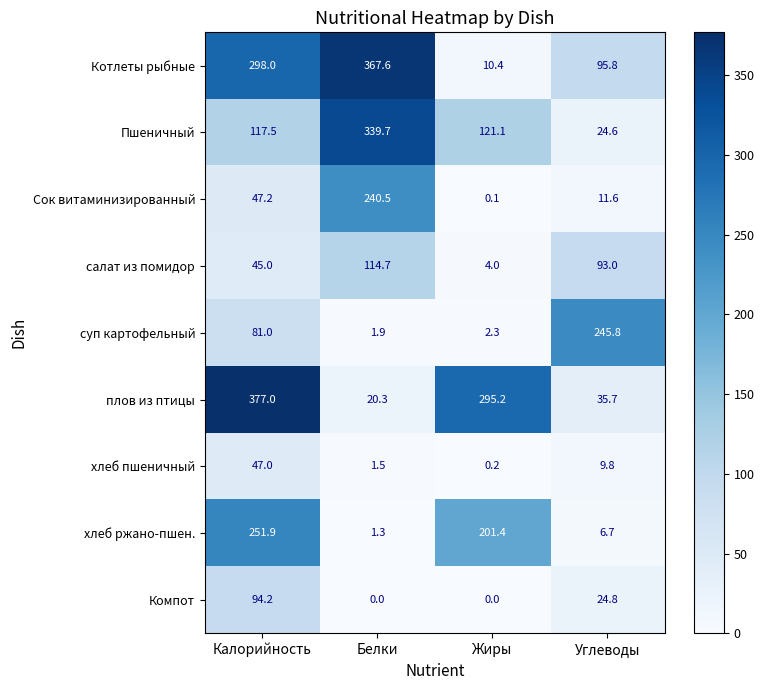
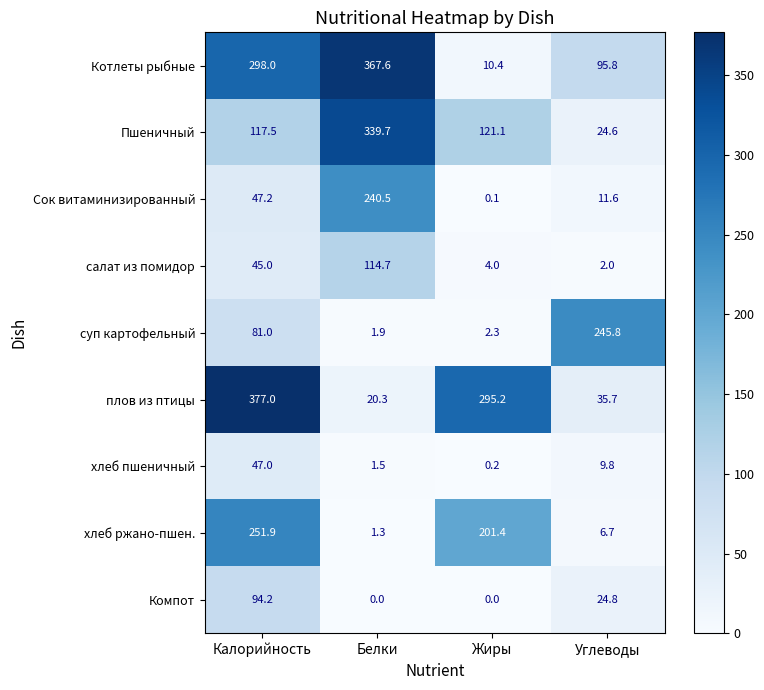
  {
    "Котлеты рыбные": {
      "Калорийность": 298.0,
      "Белки": 367.6,
      "Жиры": 10.4,
      "Углеводы": 95.8
    },
    "Пшеничный": {
      "Калорийность": 117.5,
      "Белки": 339.7,
      "Жиры": 121.1,
      "Углеводы": 24.6
    },
    "Сок витаминизированный": {
      "Калорийность": 47.2,
      "Белки": 240.5,
      "Жиры": 0.1,
      "Углеводы": 11.6
    },
    "салат из помидор": {
      "Калорийность": 45.0,
      "Белки": 114.7,
      "Жиры": 4.0,
-     "Углеводы": 93.0
+     "Углеводы": 2.0
    },
    "суп картофельный": {
      "Калорийность": 81.0,
      "Белки": 1.9,
      "Жиры": 2.3,
      "Углеводы": 245.8
    },
    "плов из птицы": {
      "Калорийность": 377.0,
      "Белки": 20.3,
      "Жиры": 295.2,
      "Углеводы": 35.7
    },
    "хлеб пшеничный": {
      "Калорийность": 47.0,
      "Белки": 1.5,
      "Жиры": 0.2,
      "Углеводы": 9.8
    },
    "хлеб ржано-пшен.": {
      "Калорийность": 251.9,
      "Белки": 1.3,
      "Жиры": 201.4,
      "Углеводы": 6.7
    },
    "Компот": {
      "Калорийность": 94.2,
      "Белки": 0.0,
      "Жиры": 0.0,
      "Углеводы": 24.8
    }
  }
